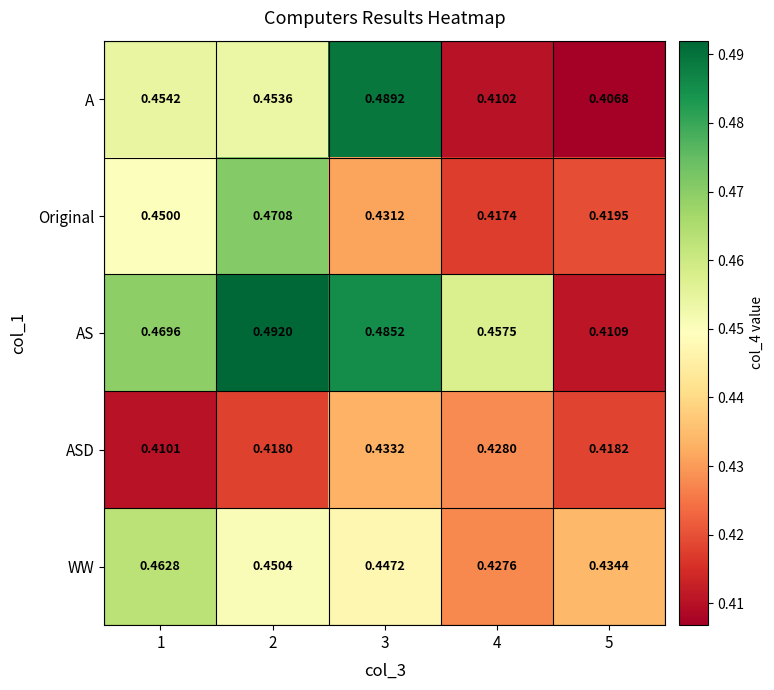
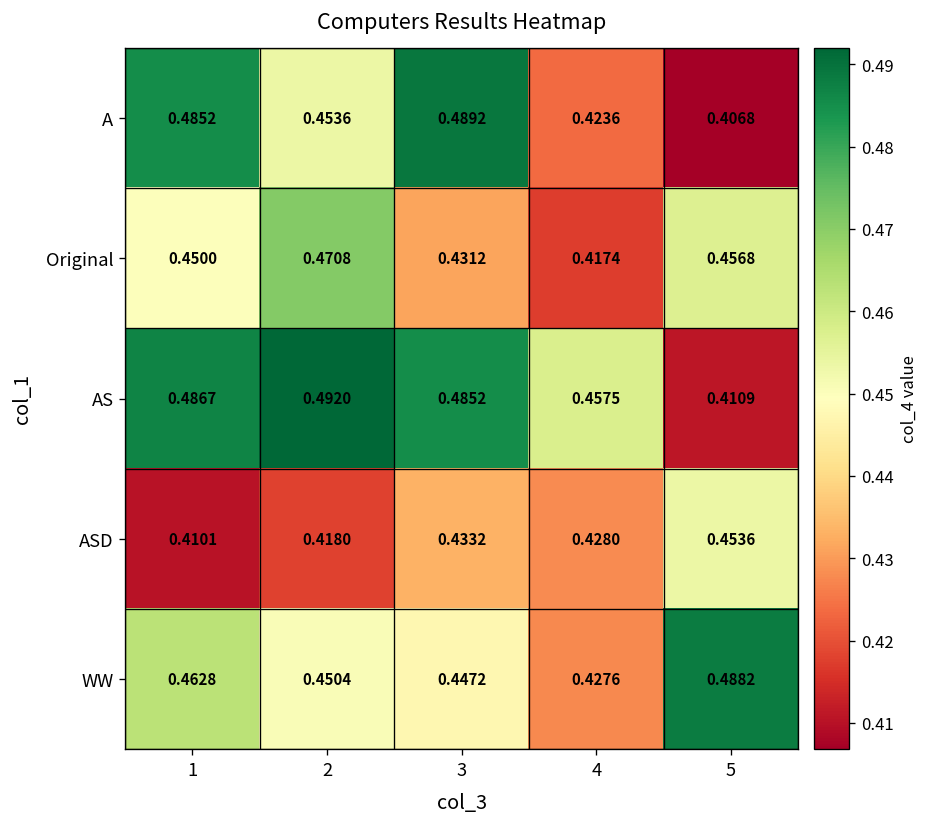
  {
    "A": {
-     "1": 0.4542,
+     "1": 0.4852,
      "2": 0.4536,
      "3": 0.4892,
-     "4": 0.4102,
+     "4": 0.4236,
      "5": 0.4068
    },
    "Original": {
      "1": 0.4500,
      "2": 0.4708,
      "3": 0.4312,
      "4": 0.4174,
-     "5": 0.4195
+     "5": 0.4568
    },
    "AS": {
-     "1": 0.4696,
+     "1": 0.4867,
      "2": 0.4920,
      "3": 0.4852,
      "4": 0.4575,
      "5": 0.4109
    },
    "ASD": {
      "1": 0.4101,
      "2": 0.4180,
      "3": 0.4332,
      "4": 0.4280,
-     "5": 0.4182
+     "5": 0.4536
    },
    "WW": {
      "1": 0.4628,
      "2": 0.4504,
      "3": 0.4472,
      "4": 0.4276,
-     "5": 0.4344
+     "5": 0.4882
    }
  }
